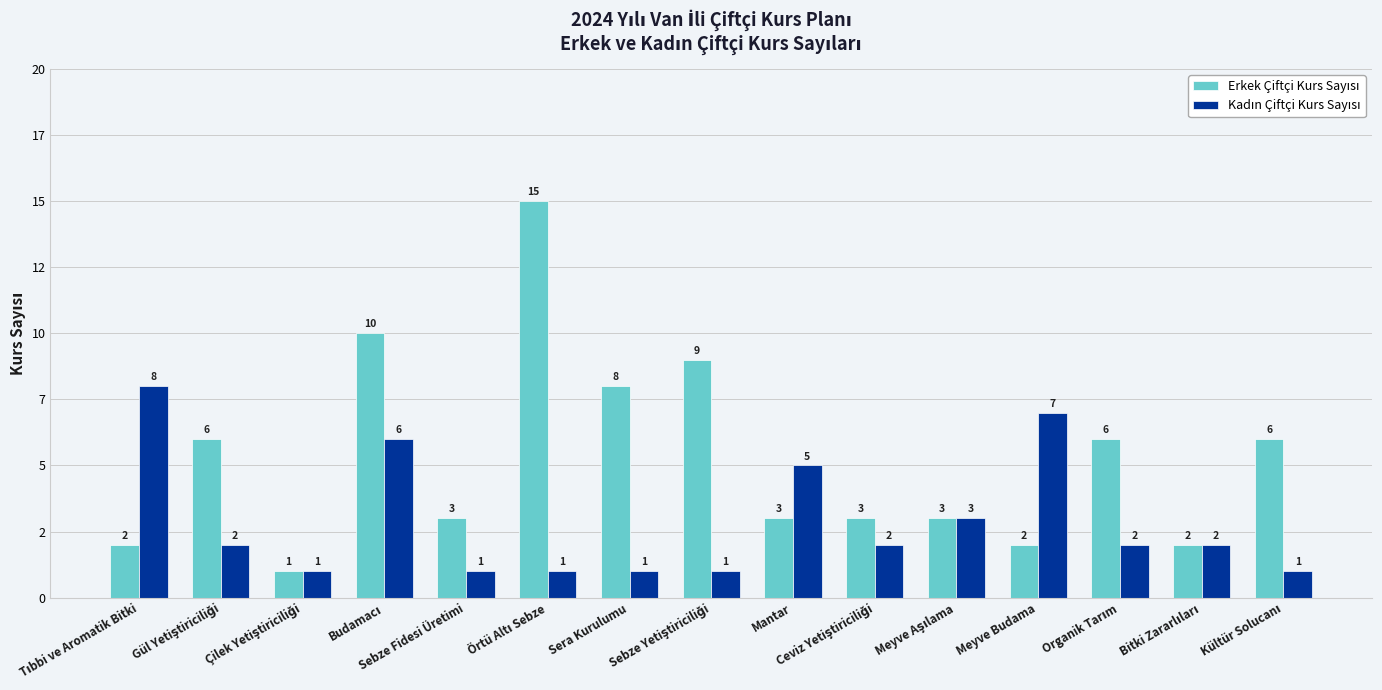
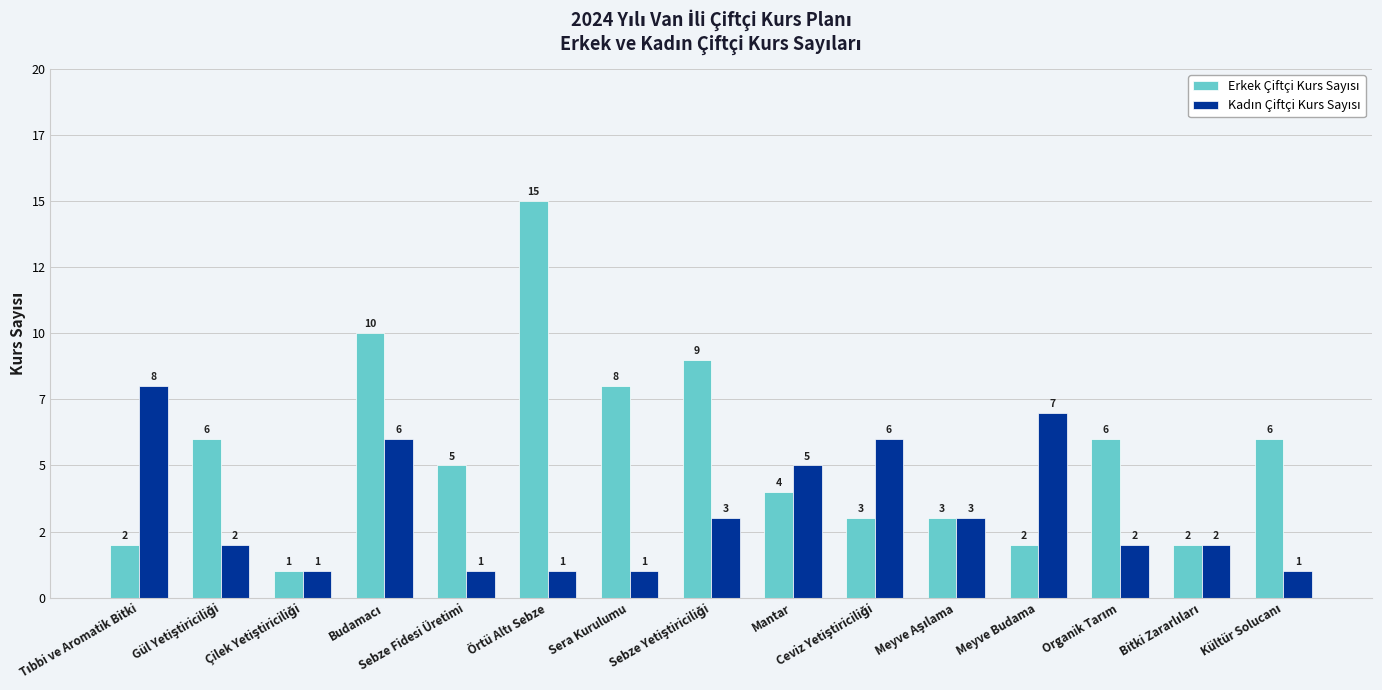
  {
    "Erkek Çiftçi Kurs Sayısı": {
      "Tıbbi ve Aromatik Bitki": 2,
      "Gül Yetiştiriciliği": 6,
      "Çilek Yetiştiriciliği": 1,
      "Budamacı": 10,
-     "Sebze Fidesi Üretimi": 3,
+     "Sebze Fidesi Üretimi": 5,
      "Örtü Altı Sebze": 15,
      "Sera Kurulumu": 8,
      "Sebze Yetiştiriciliği": 9,
-     "Mantar": 3,
+     "Mantar": 4,
      "Ceviz Yetiştiriciliği": 3,
      "Meyve Aşılama": 3,
      "Meyve Budama": 2,
      "Organik Tarım": 6,
      "Bitki Zararlıları": 2,
      "Kültür Solucanı": 6
    },
    "Kadın Çiftçi Kurs Sayısı": {
      "Tıbbi ve Aromatik Bitki": 8,
      "Gül Yetiştiriciliği": 2,
      "Çilek Yetiştiriciliği": 1,
      "Budamacı": 6,
      "Sebze Fidesi Üretimi": 1,
      "Örtü Altı Sebze": 1,
      "Sera Kurulumu": 1,
-     "Sebze Yetiştiriciliği": 1,
+     "Sebze Yetiştiriciliği": 3,
      "Mantar": 5,
-     "Ceviz Yetiştiriciliği": 2,
+     "Ceviz Yetiştiriciliği": 6,
      "Meyve Aşılama": 3,
      "Meyve Budama": 7,
      "Organik Tarım": 2,
      "Bitki Zararlıları": 2,
      "Kültür Solucanı": 1
    }
  }
